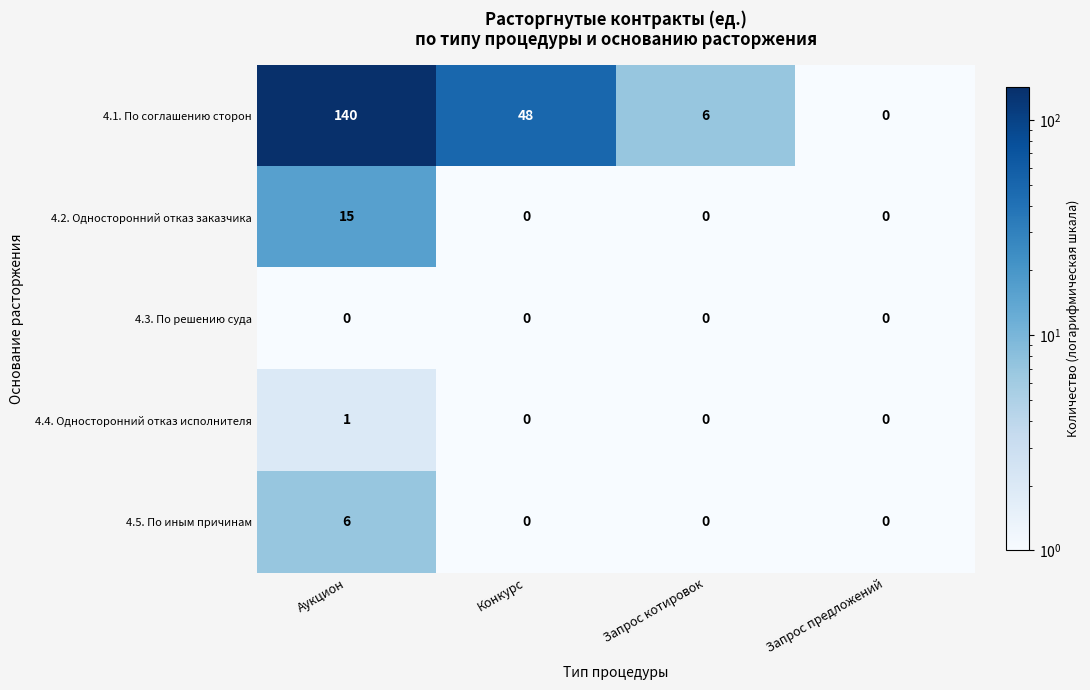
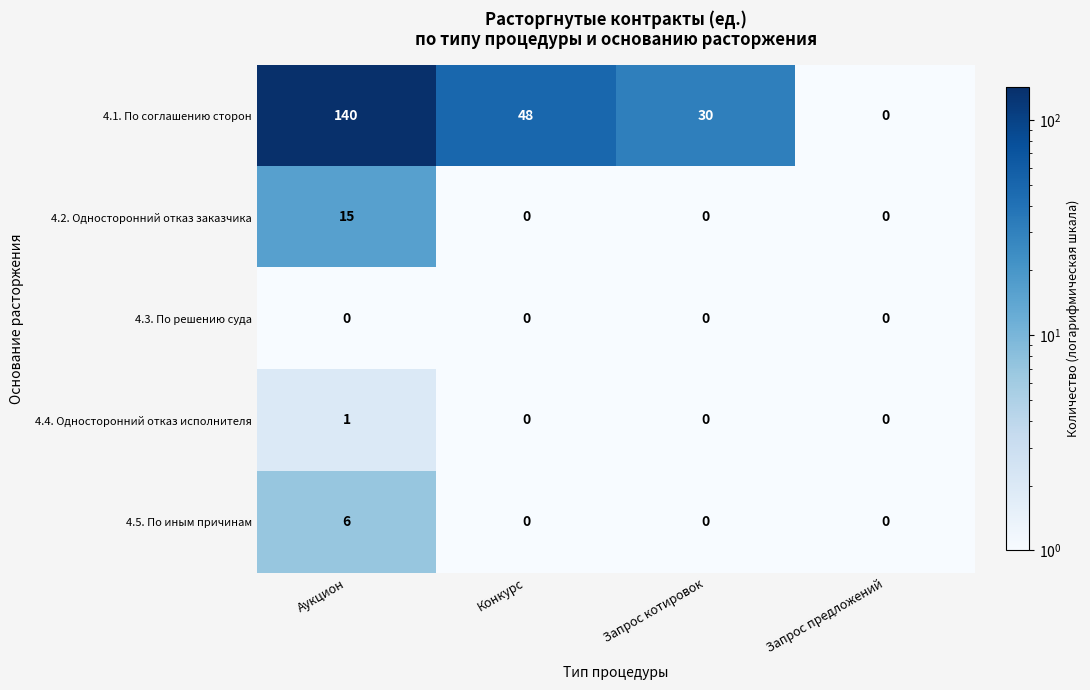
  {
    "4.1. По соглашению сторон": {
      "Аукцион": 140,
      "Конкурс": 48,
-     "Запрос котировок": 6,
+     "Запрос котировок": 30,
      "Запрос предложений": 0
    },
    "4.2. Односторонний отказ заказчика": {
      "Аукцион": 15,
      "Конкурс": 0,
      "Запрос котировок": 0,
      "Запрос предложений": 0
    },
    "4.3. По решению суда": {
      "Аукцион": 0,
      "Конкурс": 0,
      "Запрос котировок": 0,
      "Запрос предложений": 0
    },
    "4.4. Односторонний отказ исполнителя": {
      "Аукцион": 1,
      "Конкурс": 0,
      "Запрос котировок": 0,
      "Запрос предложений": 0
    },
    "4.5. По иным причинам": {
      "Аукцион": 6,
      "Конкурс": 0,
      "Запрос котировок": 0,
      "Запрос предложений": 0
    }
  }
